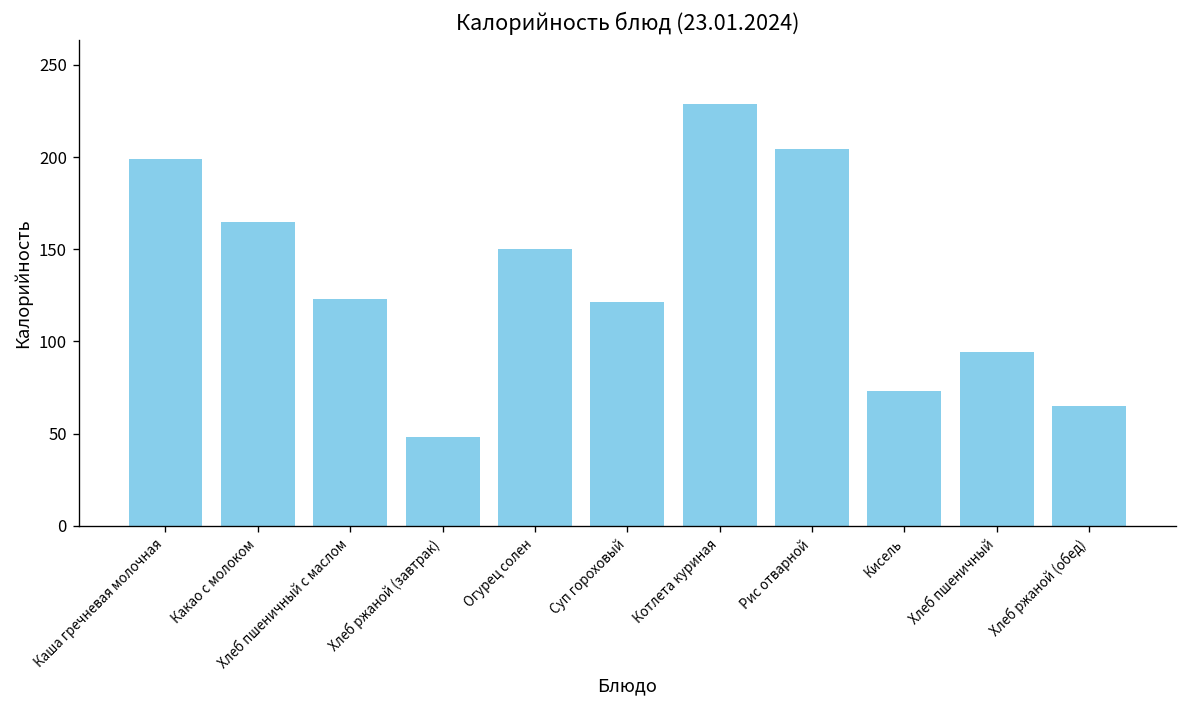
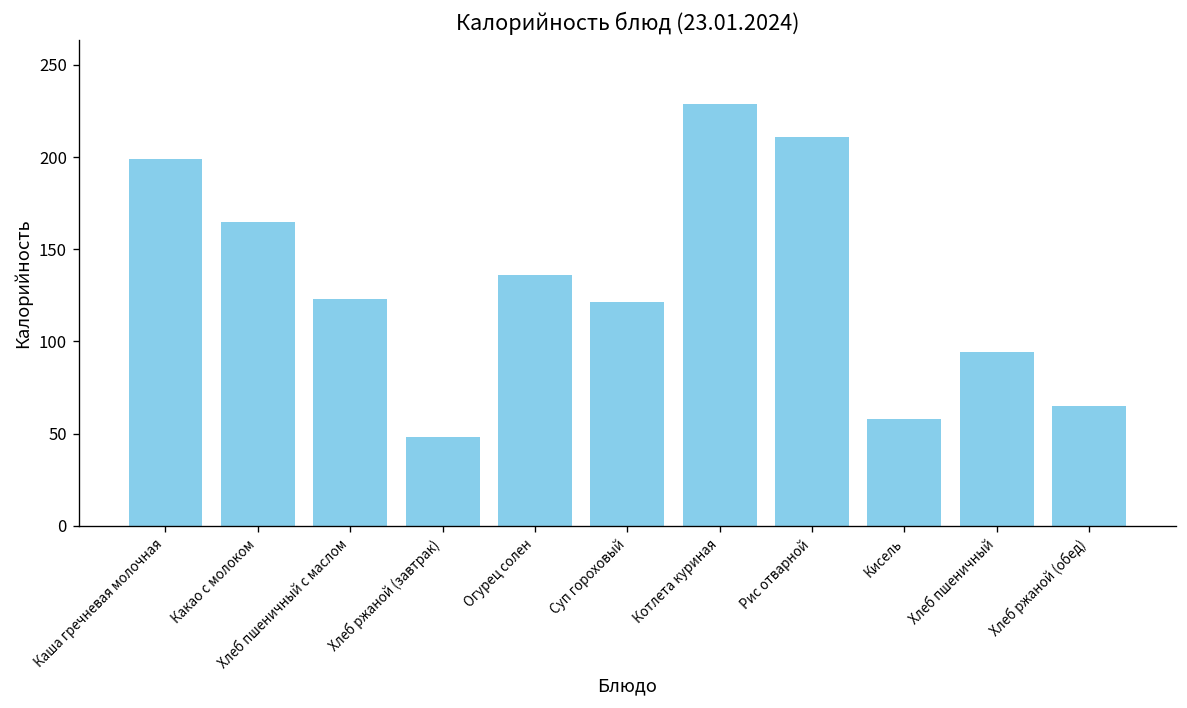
  {
    "Каша гречневая молочная": 199,
    "Какао с молоком": 165,
    "Хлеб пшеничный с маслом": 123,
    "Хлеб ржаной (завтрак)": 48,
-   "Огурец солен": 150,
+   "Огурец солен": 136,
    "Суп гороховый": 121,
    "Котлета куриная": 229,
-   "Рис отварной": 205,
-   "Кисель": 73,
+   "Рис отварной": 211,
+   "Кисель": 58,
    "Хлеб пшеничный": 94,
    "Хлеб ржаной (обед)": 65
  }
